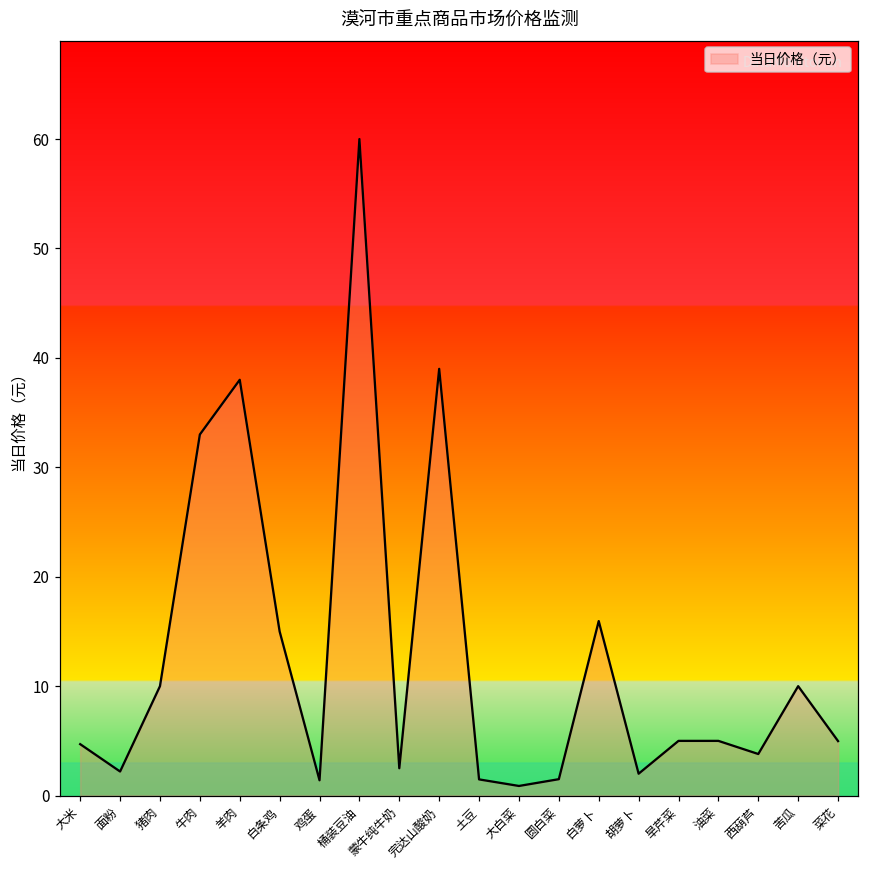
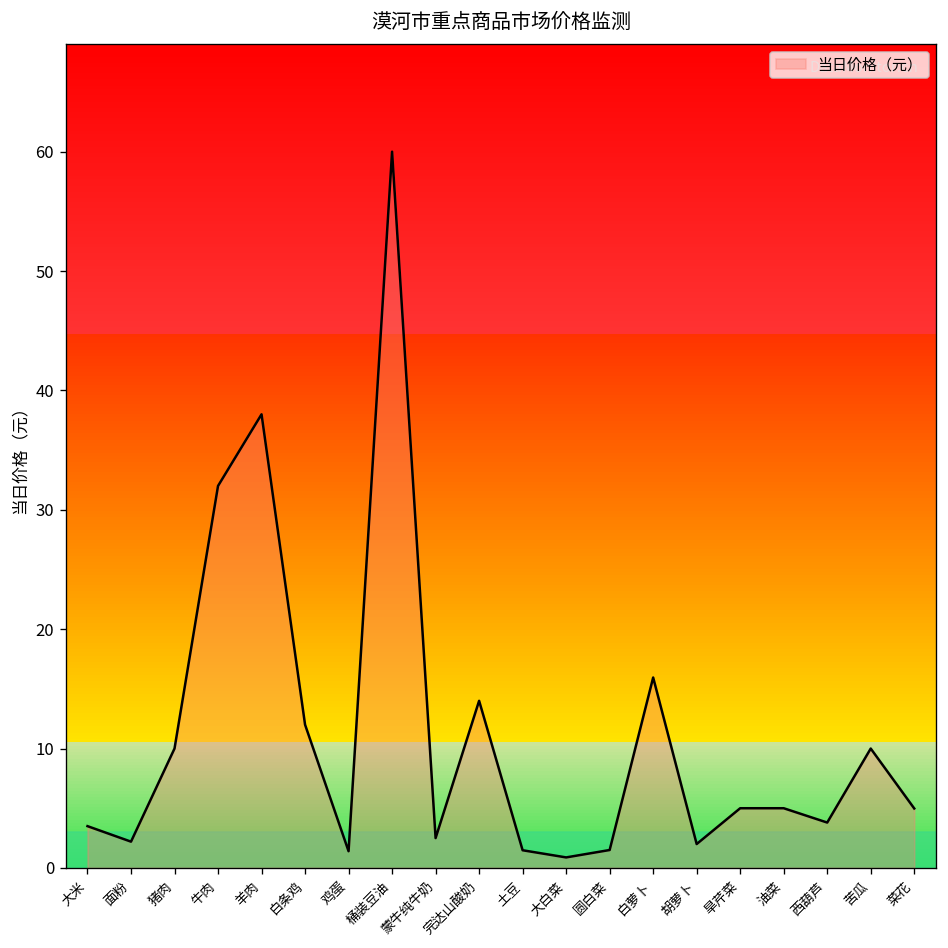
  {
-   "大米": 5,
+   "大米": 4,
    "猪肉": 10,
-   "牛肉": 33,
+   "牛肉": 32,
    "羊肉": 38,
-   "白条鸡": 15,
+   "白条鸡": 12,
    "桶装豆油": 60,
-   "完达山酸奶": 39,
+   "完达山酸奶": 14,
    "白萝卜": 16,
    "旱芹菜": 5,
    "油菜": 5,
    "西葫芦": 4,
    "苦瓜": 10,
    "菜花": 5
  }
